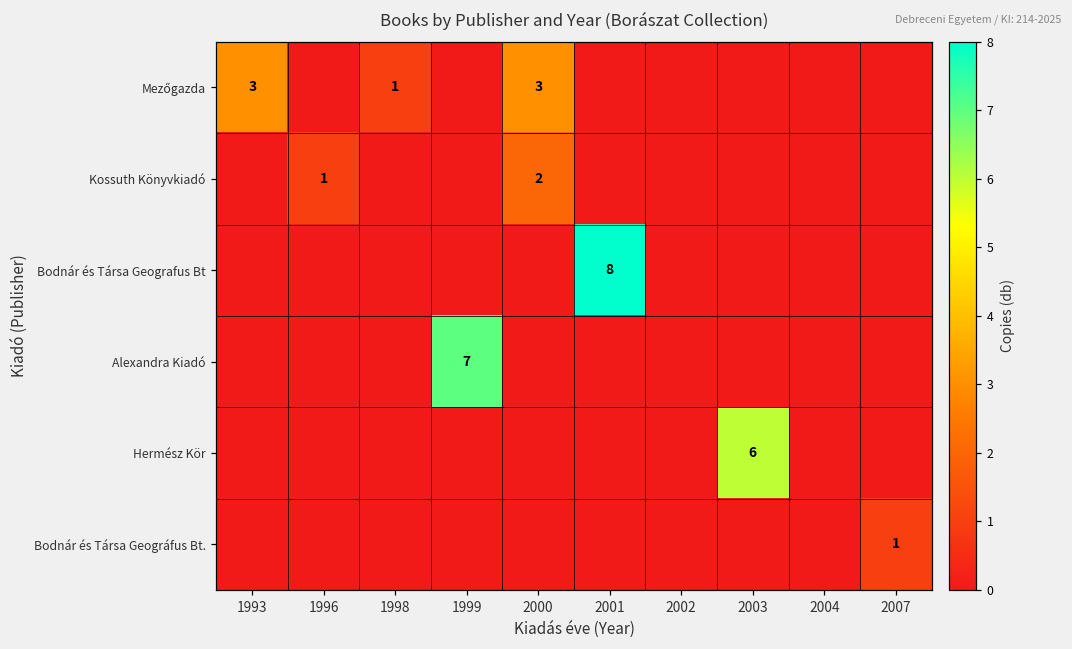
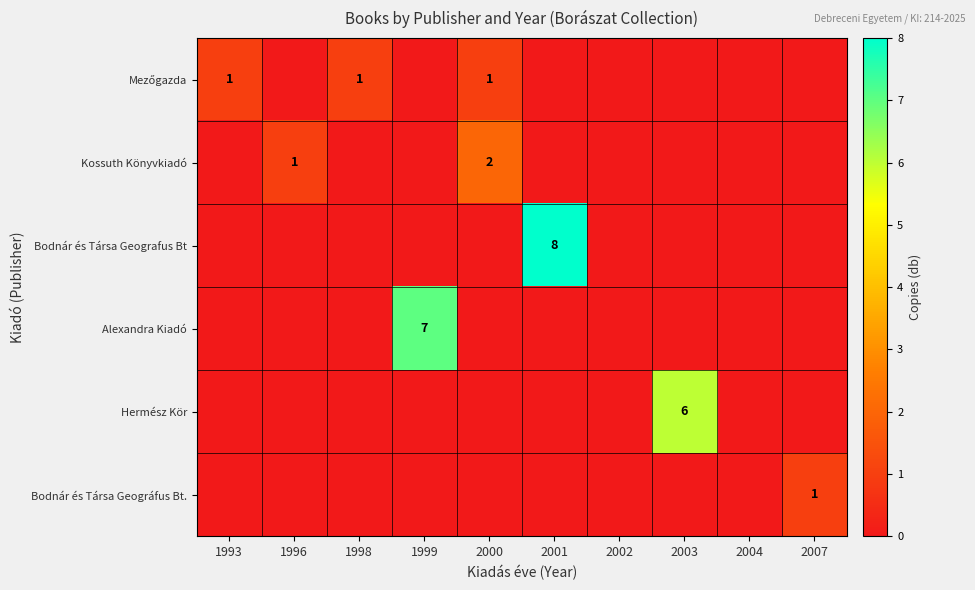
  {
    "Mezőgazda": {
-     "1993": 3,
+     "1993": 1,
      "1998": 1,
-     "2000": 3
+     "2000": 1
    },
    "Kossuth Könyvkiadó": {
      "1996": 1,
      "2000": 2
    },
    "Bodnár és Társa Geografus Bt": {
      "2001": 8
    },
    "Alexandra Kiadó": {
      "1999": 7
    },
    "Hermész Kör": {
      "2003": 6
    },
    "Bodnár és Társa Geográfus Bt.": {
      "2007": 1
    }
  }
